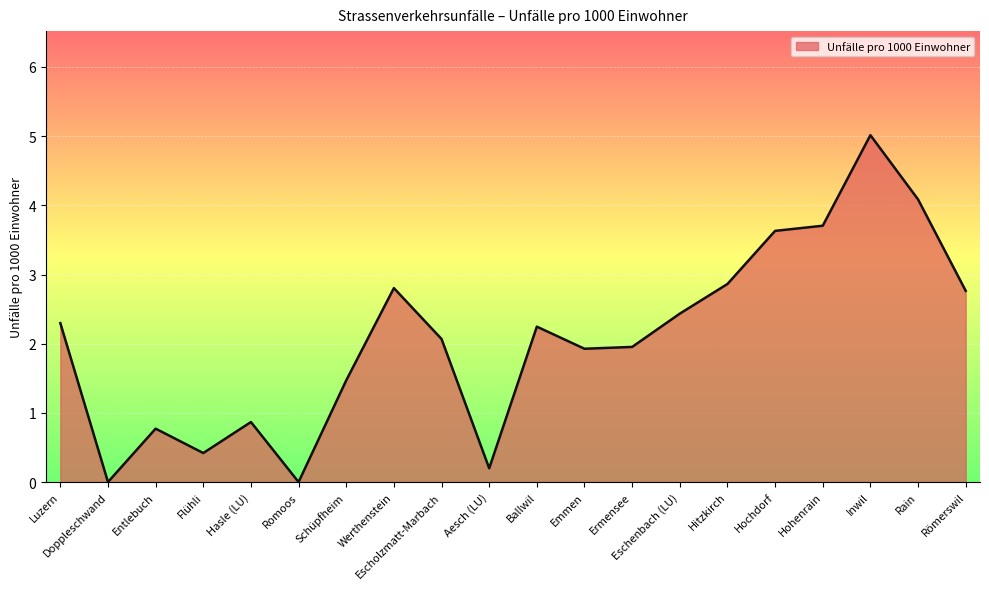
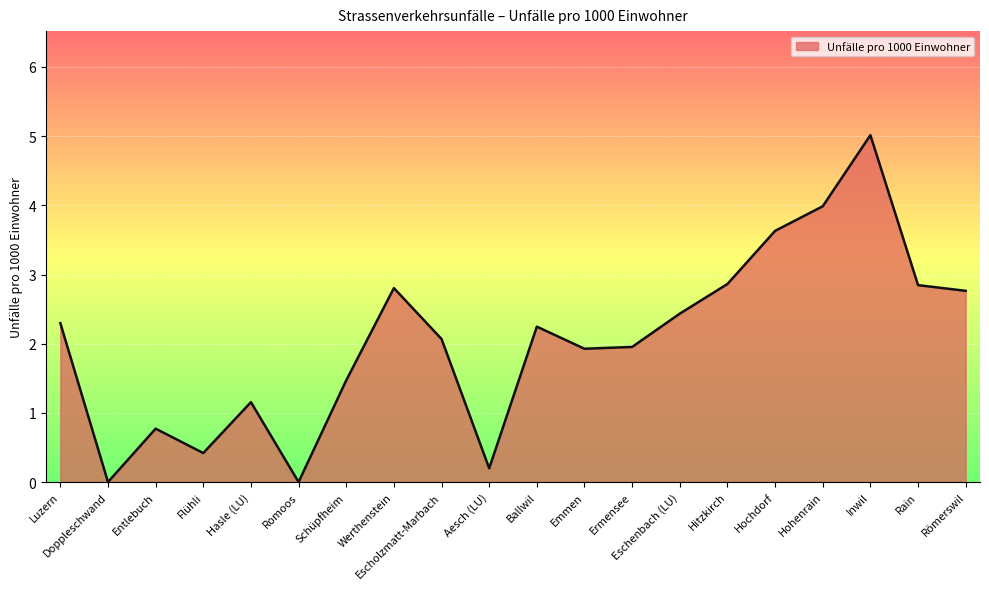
  {
    "Luzern": 2.3,
    "Doppleschwand": 0.0,
    "Entlebuch": 0.8,
    "Flühli": 0.4,
-   "Hasle (LU)": 0.9,
+   "Hasle (LU)": 1.2,
    "Romoos": 0.0,
    "Schüpfheim": 1.5,
    "Werthenstein": 2.8,
    "Escholzmatt-Marbach": 2.1,
    "Aesch (LU)": 0.2,
    "Ballwil": 2.2,
    "Emmen": 1.9,
    "Ermensee": 2.0,
    "Eschenbach (LU)": 2.4,
    "Hitzkirch": 2.9,
    "Hochdorf": 3.6,
-   "Hohenrain": 3.7,
+   "Hohenrain": 4.0,
    "Inwil": 5.0,
-   "Rain": 4.1,
+   "Rain": 2.8,
    "Römerswil": 2.8
  }
